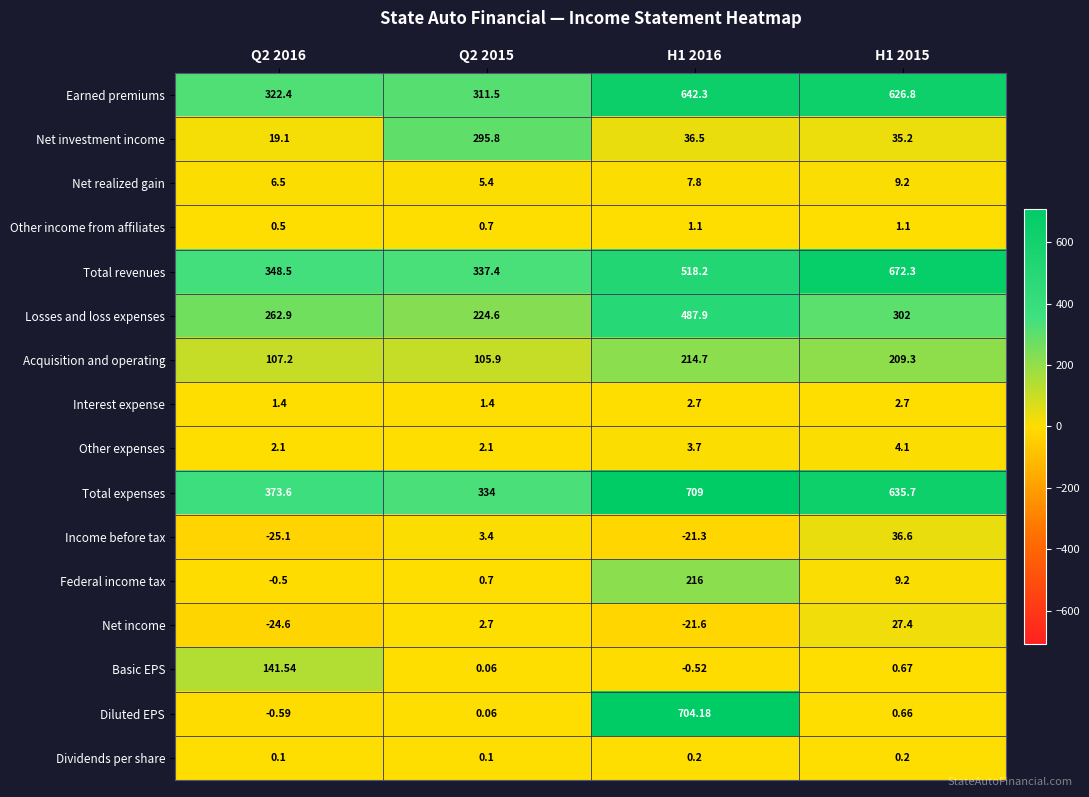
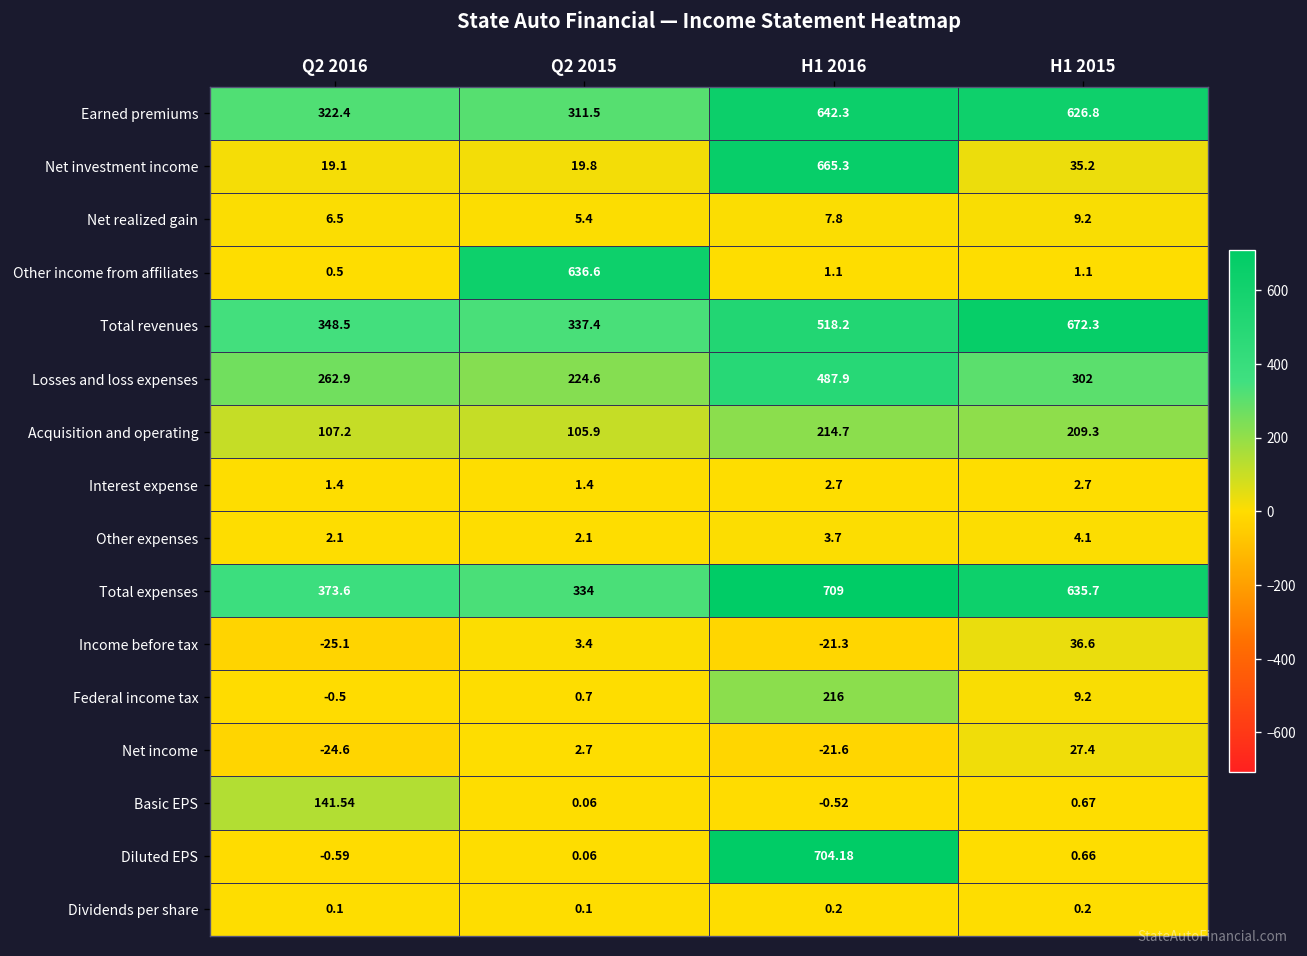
  {
    "Earned premiums": {
      "Q2 2016": 322.4,
      "Q2 2015": 311.5,
      "H1 2016": 642.3,
      "H1 2015": 626.8
    },
    "Net investment income": {
      "Q2 2016": 19.1,
-     "Q2 2015": 295.8,
-     "H1 2016": 36.5,
+     "Q2 2015": 19.8,
+     "H1 2016": 665.3,
      "H1 2015": 35.2
    },
    "Net realized gain": {
      "Q2 2016": 6.5,
      "Q2 2015": 5.4,
      "H1 2016": 7.8,
      "H1 2015": 9.2
    },
    "Other income from affiliates": {
      "Q2 2016": 0.5,
-     "Q2 2015": 0.7,
+     "Q2 2015": 636.6,
      "H1 2016": 1.1,
      "H1 2015": 1.1
    },
    "Total revenues": {
      "Q2 2016": 348.5,
      "Q2 2015": 337.4,
      "H1 2016": 518.2,
      "H1 2015": 672.3
    },
    "Losses and loss expenses": {
      "Q2 2016": 262.9,
      "Q2 2015": 224.6,
      "H1 2016": 487.9,
      "H1 2015": 302
    },
    "Acquisition and operating": {
      "Q2 2016": 107.2,
      "Q2 2015": 105.9,
      "H1 2016": 214.7,
      "H1 2015": 209.3
    },
    "Interest expense": {
      "Q2 2016": 1.4,
      "Q2 2015": 1.4,
      "H1 2016": 2.7,
      "H1 2015": 2.7
    },
    "Other expenses": {
      "Q2 2016": 2.1,
      "Q2 2015": 2.1,
      "H1 2016": 3.7,
      "H1 2015": 4.1
    },
    "Total expenses": {
      "Q2 2016": 373.6,
      "Q2 2015": 334,
      "H1 2016": 709,
      "H1 2015": 635.7
    },
    "Income before tax": {
      "Q2 2016": -25.1,
      "Q2 2015": 3.4,
      "H1 2016": -21.3,
      "H1 2015": 36.6
    },
    "Federal income tax": {
      "Q2 2016": -0.5,
      "Q2 2015": 0.7,
      "H1 2016": 216,
      "H1 2015": 9.2
    },
    "Net income": {
      "Q2 2016": -24.6,
      "Q2 2015": 2.7,
      "H1 2016": -21.6,
      "H1 2015": 27.4
    },
    "Basic EPS": {
      "Q2 2016": 141.54,
      "Q2 2015": 0.06,
      "H1 2016": -0.52,
      "H1 2015": 0.67
    },
    "Diluted EPS": {
      "Q2 2016": -0.59,
      "Q2 2015": 0.06,
      "H1 2016": 704.18,
      "H1 2015": 0.66
    },
    "Dividends per share": {
      "Q2 2016": 0.1,
      "Q2 2015": 0.1,
      "H1 2016": 0.2,
      "H1 2015": 0.2
    }
  }
